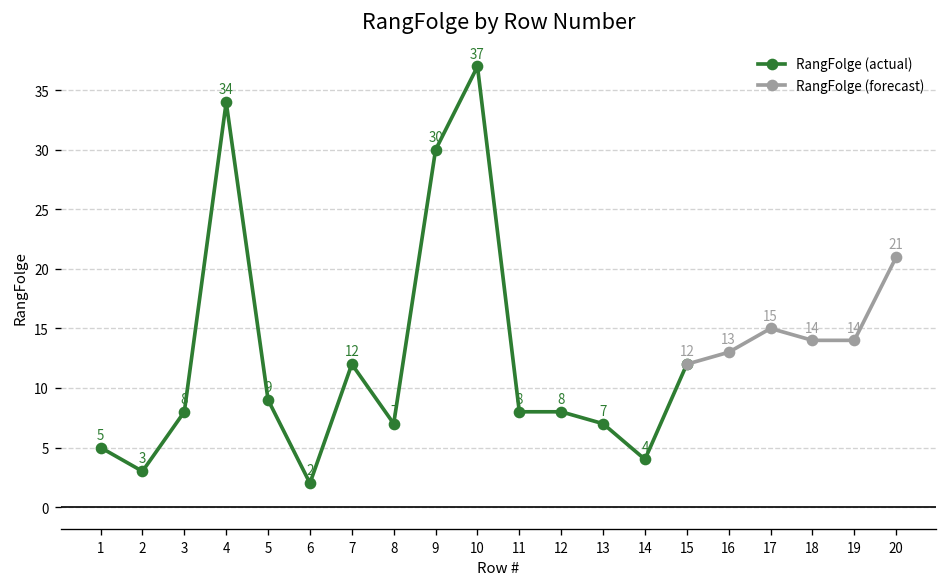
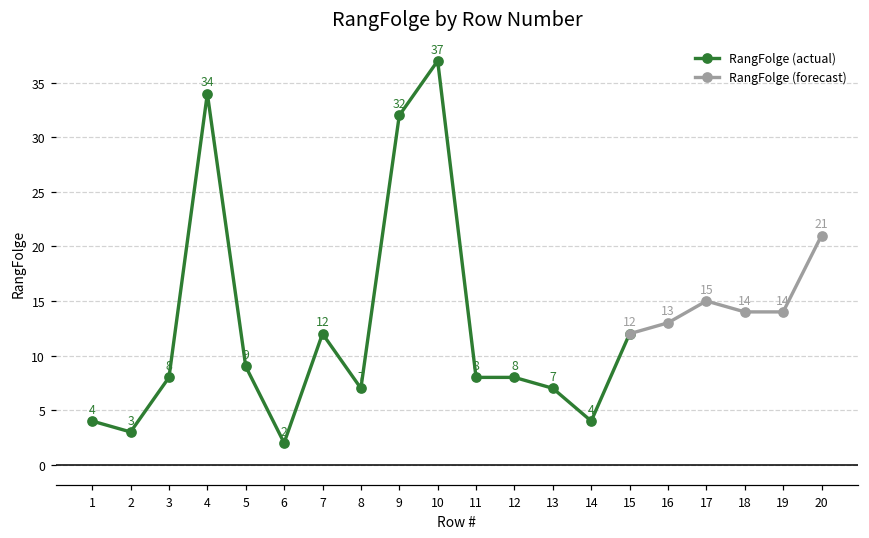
  {
    "RangFolge (actual)": {
-     "1": 5,
+     "1": 4,
      "2": 3,
      "3": 8,
      "4": 34,
      "5": 9,
      "6": 2,
      "7": 12,
      "8": 7,
-     "9": 30,
+     "9": 32,
      "10": 37,
      "11": 8,
      "12": 8,
      "13": 7,
      "14": 4
    },
    "RangFolge (forecast)": {
      "16": 13,
      "17": 15,
      "18": 14,
      "19": 14,
      "20": 21
    }
  }
